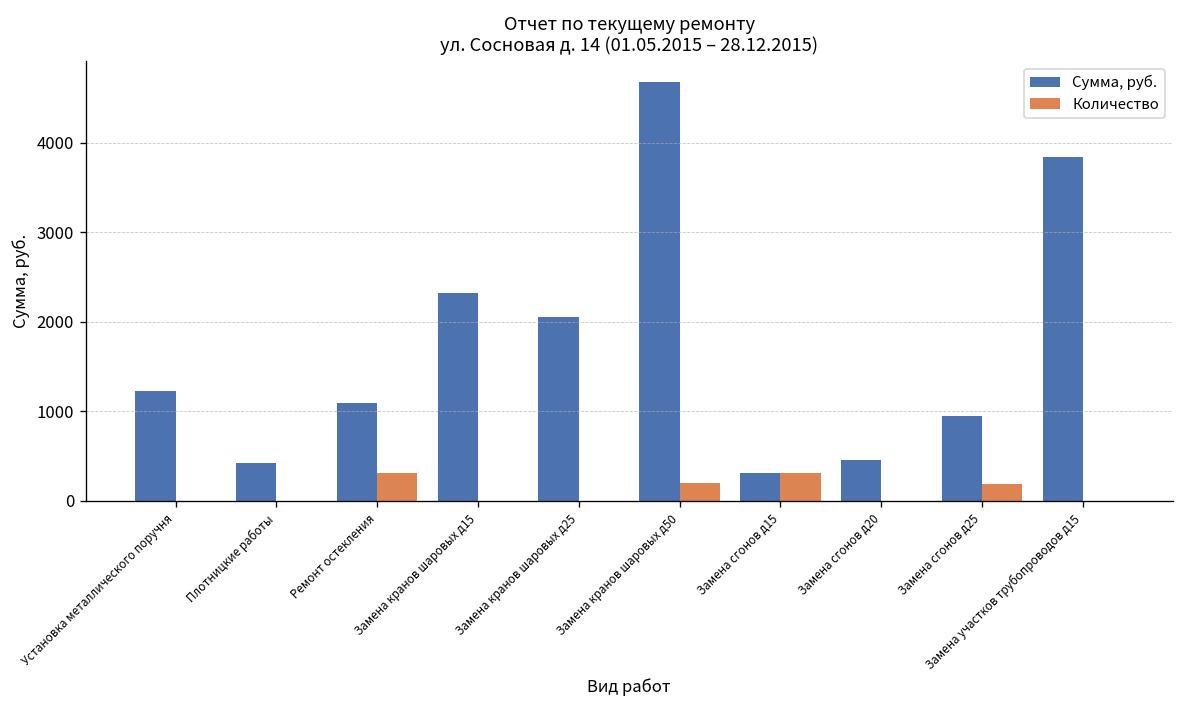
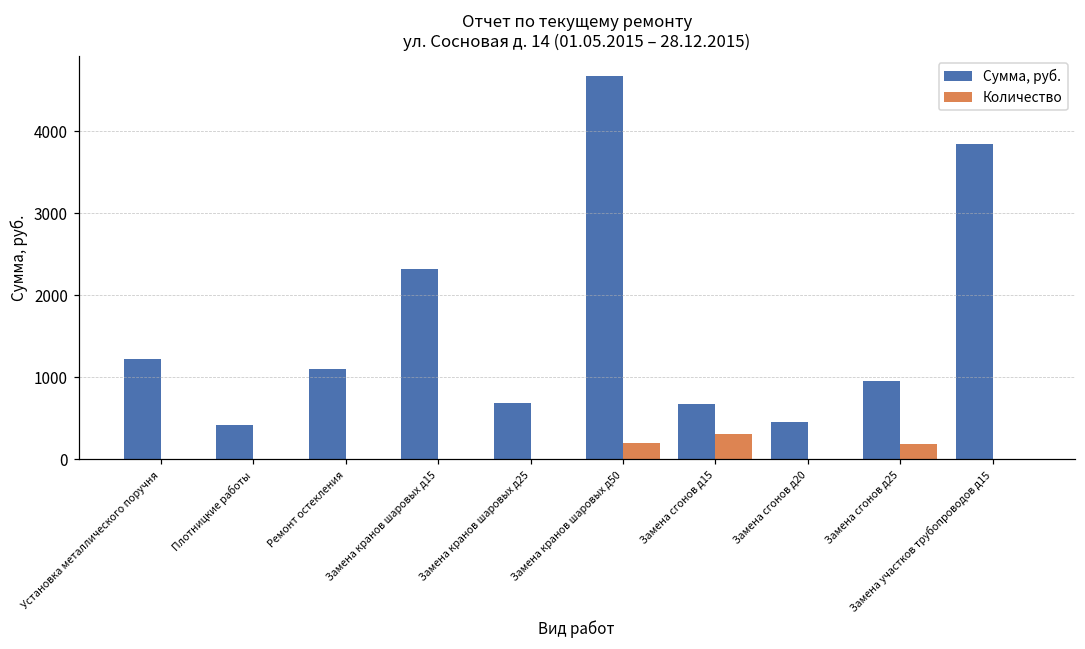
  {
    "Сумма, руб.": {
      "Установка металлического поручня": 1200,
      "Плотницкие работы": 400,
      "Ремонт остекления": 1100,
      "Замена кранов шаровых д15": 2300,
-     "Замена кранов шаровых д25": 2100,
+     "Замена кранов шаровых д25": 700,
      "Замена кранов шаровых д50": 4700,
-     "Замена сгонов д15": 300,
+     "Замена сгонов д15": 700,
      "Замена сгонов д20": 500,
      "Замена сгонов д25": 1000,
      "Замена участков трубопроводов д15": 3800
    },
    "Количество": {
      "Плотницкие работы": 0,
-     "Ремонт остекления": 300,
+     "Ремонт остекления": 0,
      "Замена кранов шаровых д50": 200,
      "Замена сгонов д15": 300,
      "Замена сгонов д25": 200
    }
  }
